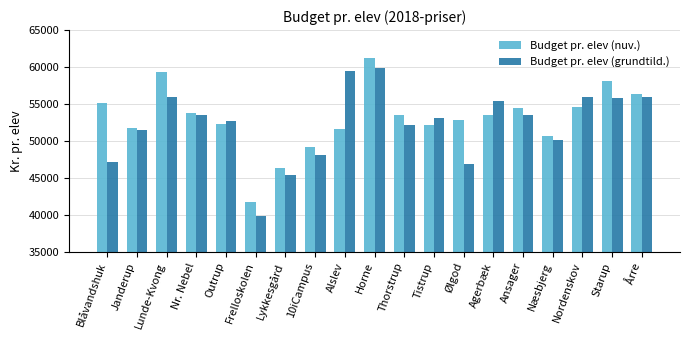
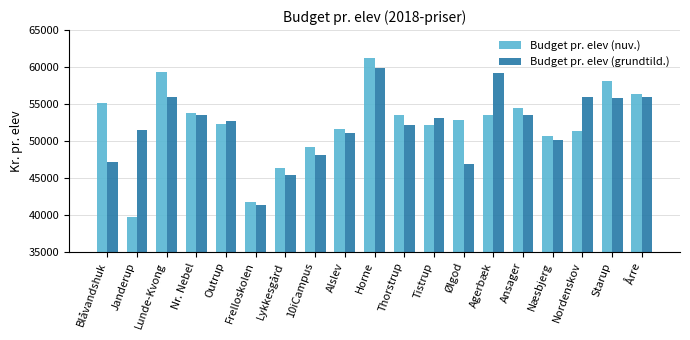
  {
    "Budget pr. elev (nuv.)": {
      "Blåvandshuk": 55000,
-     "Janderup": 52000,
+     "Janderup": 40000,
      "Lunde-Kvong": 59000,
      "Nr. Nebel": 54000,
      "Outrup": 52000,
      "Frelloskolen": 42000,
      "Lykkesgård": 46000,
      "10iCampus": 49000,
      "Alslev": 52000,
      "Horne": 61000,
      "Thorstrup": 53000,
      "Tistrup": 52000,
      "Ølgod": 53000,
      "Agerbæk": 54000,
      "Ansager": 55000,
      "Næsbjerg": 51000,
-     "Nordenskov": 55000,
+     "Nordenskov": 51000,
      "Starup": 58000,
      "Årre": 56000
    },
    "Budget pr. elev (grundtild.)": {
      "Blåvandshuk": 47000,
      "Janderup": 52000,
      "Lunde-Kvong": 56000,
      "Nr. Nebel": 53000,
      "Outrup": 53000,
-     "Frelloskolen": 40000,
+     "Frelloskolen": 41000,
      "Lykkesgård": 45000,
      "10iCampus": 48000,
-     "Alslev": 59000,
+     "Alslev": 51000,
      "Horne": 60000,
      "Thorstrup": 52000,
      "Tistrup": 53000,
      "Ølgod": 47000,
-     "Agerbæk": 55000,
+     "Agerbæk": 59000,
      "Ansager": 53000,
      "Næsbjerg": 50000,
      "Nordenskov": 56000,
      "Starup": 56000,
      "Årre": 56000
    }
  }
